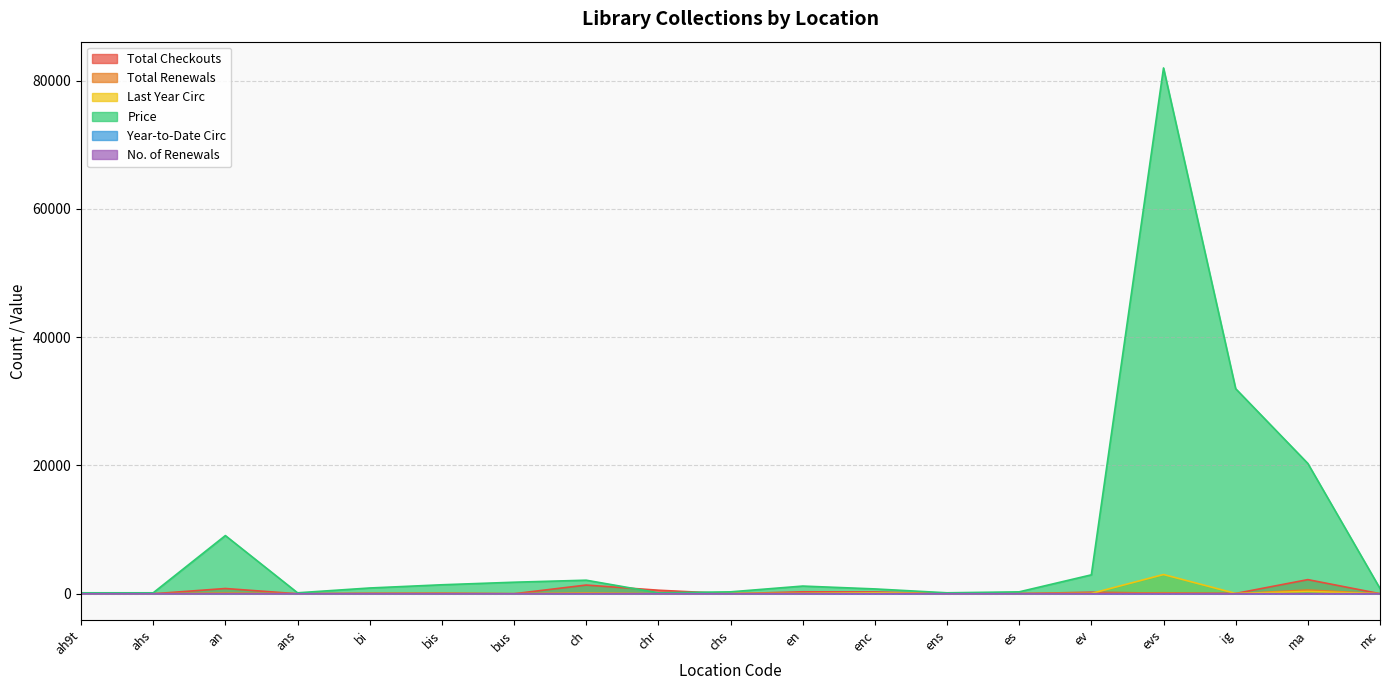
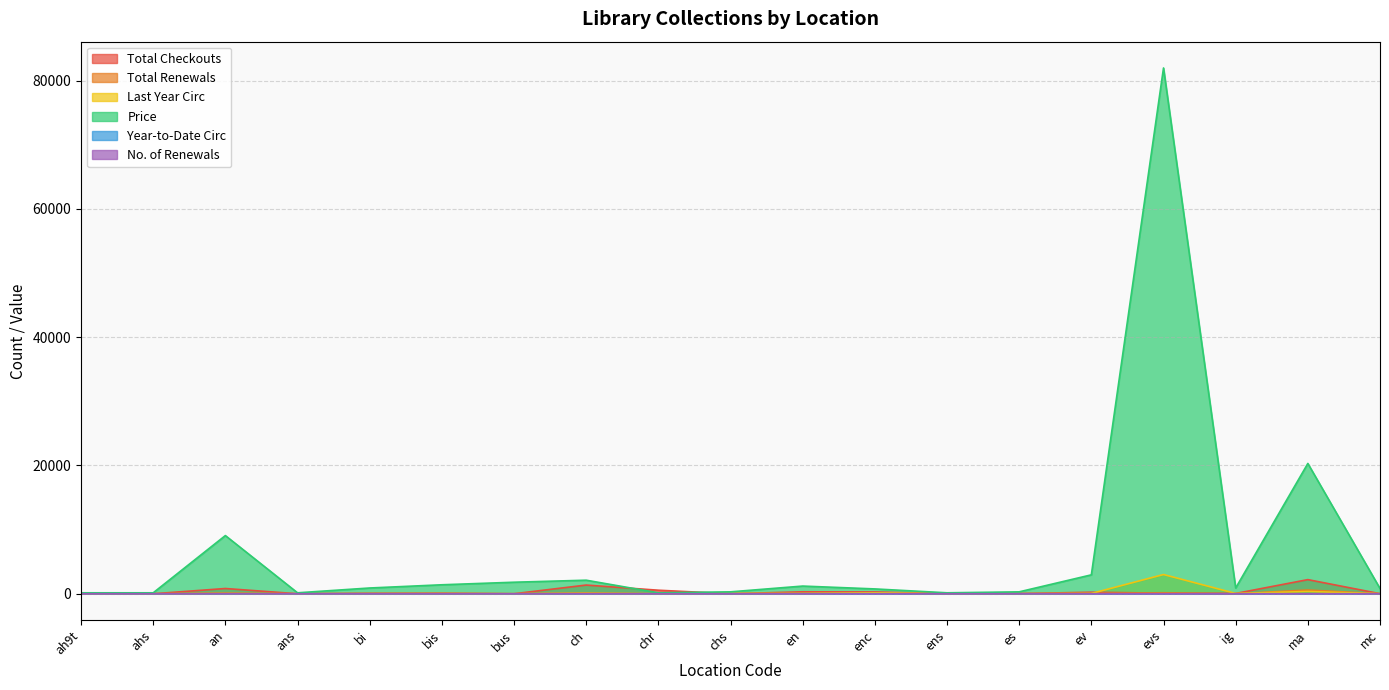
  {
    "Last Year Circ": {
      "evs": 3000
    },
    "Price": {
      "an": 9000,
      "bi": 1000,
      "bis": 1000,
      "bus": 2000,
      "ch": 2000,
      "en": 1000,
      "enc": 1000,
      "ev": 3000,
      "evs": 82000,
-     "ig": 32000,
+     "ig": 1000,
      "ma": 20000,
      "mc": 1000
    }
  }
